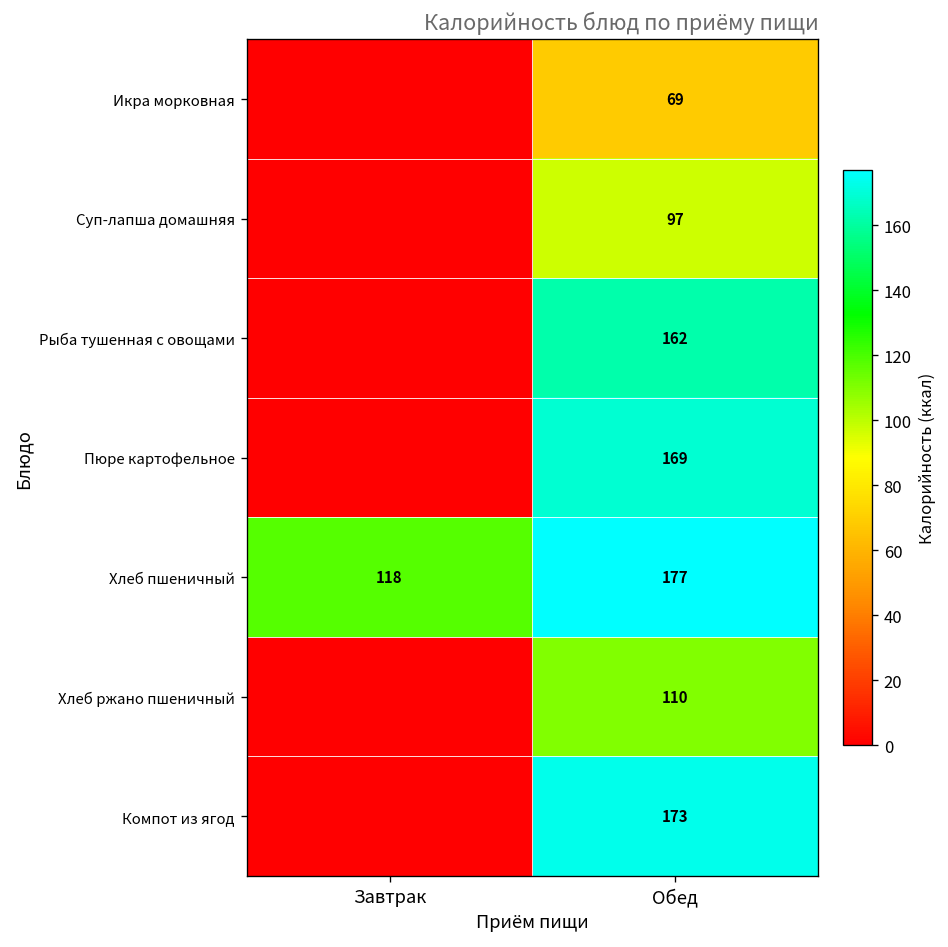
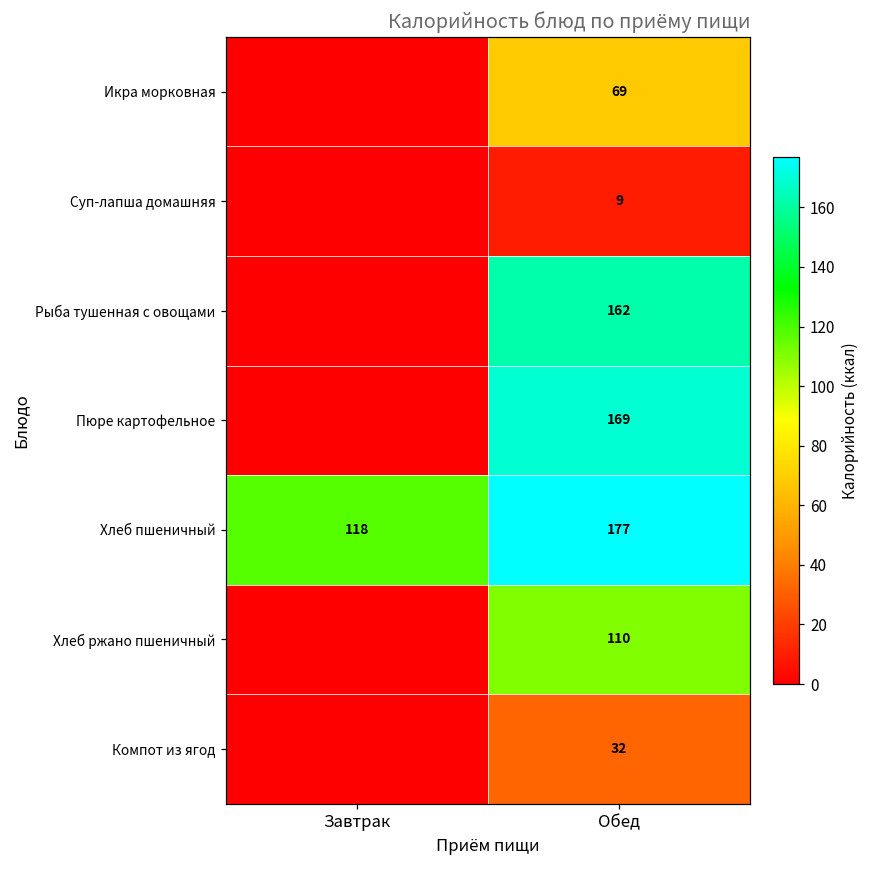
  {
    "Икра морковная": {
      "Обед": 69
    },
    "Суп-лапша домашняя": {
-     "Обед": 97
+     "Обед": 9
    },
    "Рыба тушенная с овощами": {
      "Обед": 162
    },
    "Пюре картофельное": {
      "Обед": 169
    },
    "Хлеб пшеничный": {
      "Завтрак": 118,
      "Обед": 177
    },
    "Хлеб ржано пшеничный": {
      "Обед": 110
    },
    "Компот из ягод": {
-     "Обед": 173
+     "Обед": 32
    }
  }
